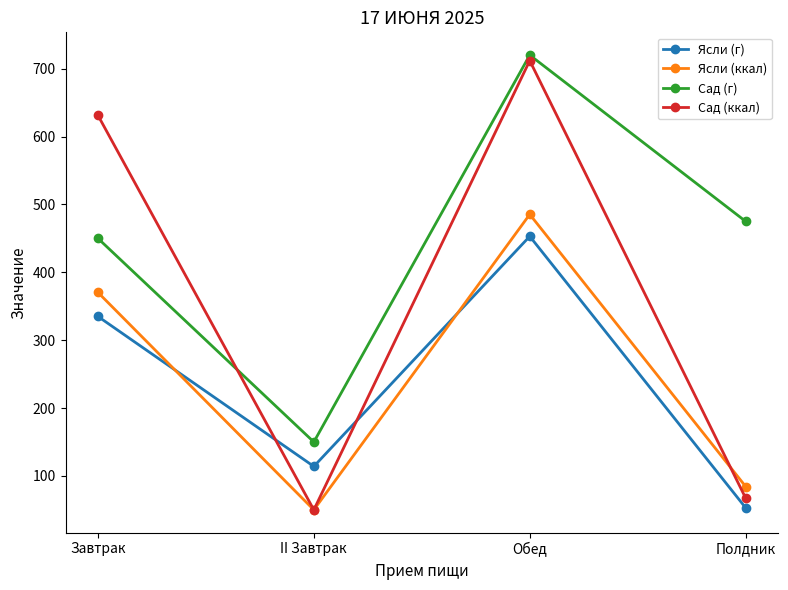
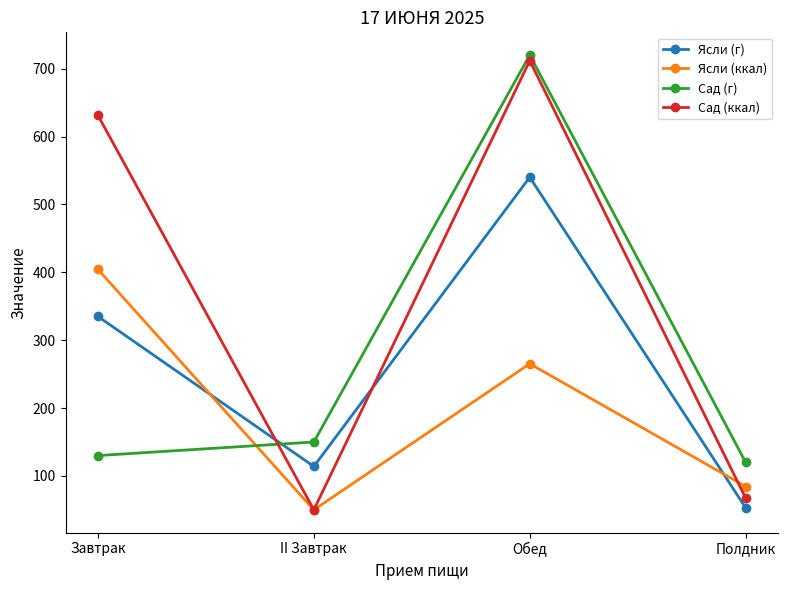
  {
    "Ясли (г)": {
      "Завтрак": 340,
      "II Завтрак": 110,
-     "Обед": 450,
+     "Обед": 540,
      "Полдник": 50
    },
    "Ясли (ккал)": {
-     "Завтрак": 370,
-     "Обед": 490,
+     "Завтрак": 400,
+     "Обед": 270,
      "Полдник": 80
    },
    "Сад (г)": {
-     "Завтрак": 450,
+     "Завтрак": 130,
      "II Завтрак": 150,
      "Обед": 720,
-     "Полдник": 480
+     "Полдник": 120
    },
    "Сад (ккал)": {
      "Завтрак": 630,
      "Обед": 710,
      "Полдник": 70
    }
  }
